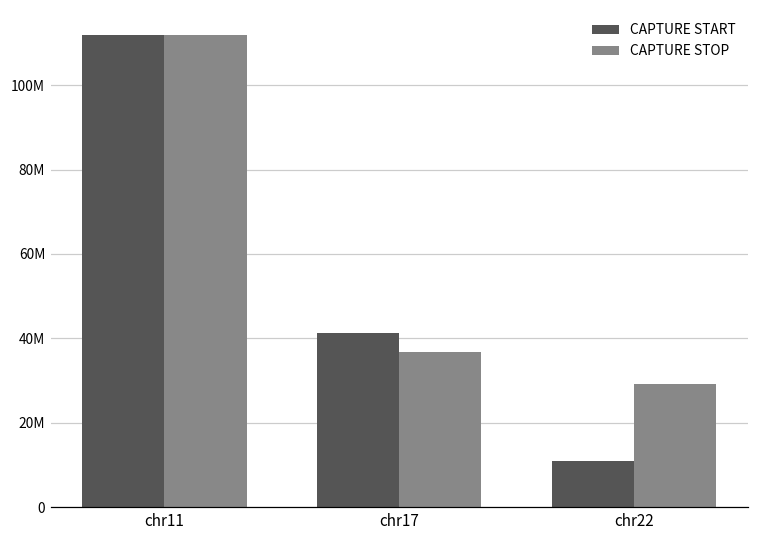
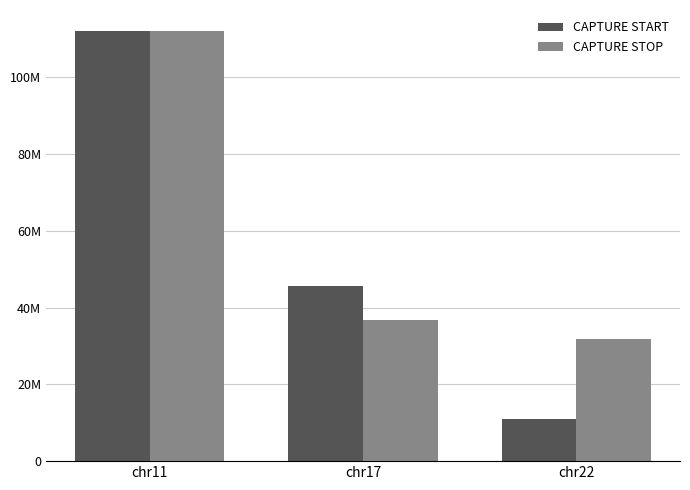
  {
    "CAPTURE START": {
      "chr11": 112000000,
-     "chr17": 41000000,
+     "chr17": 46000000,
      "chr22": 11000000
    },
    "CAPTURE STOP": {
      "chr11": 112000000,
      "chr17": 37000000,
-     "chr22": 29000000
+     "chr22": 32000000
    }
  }
